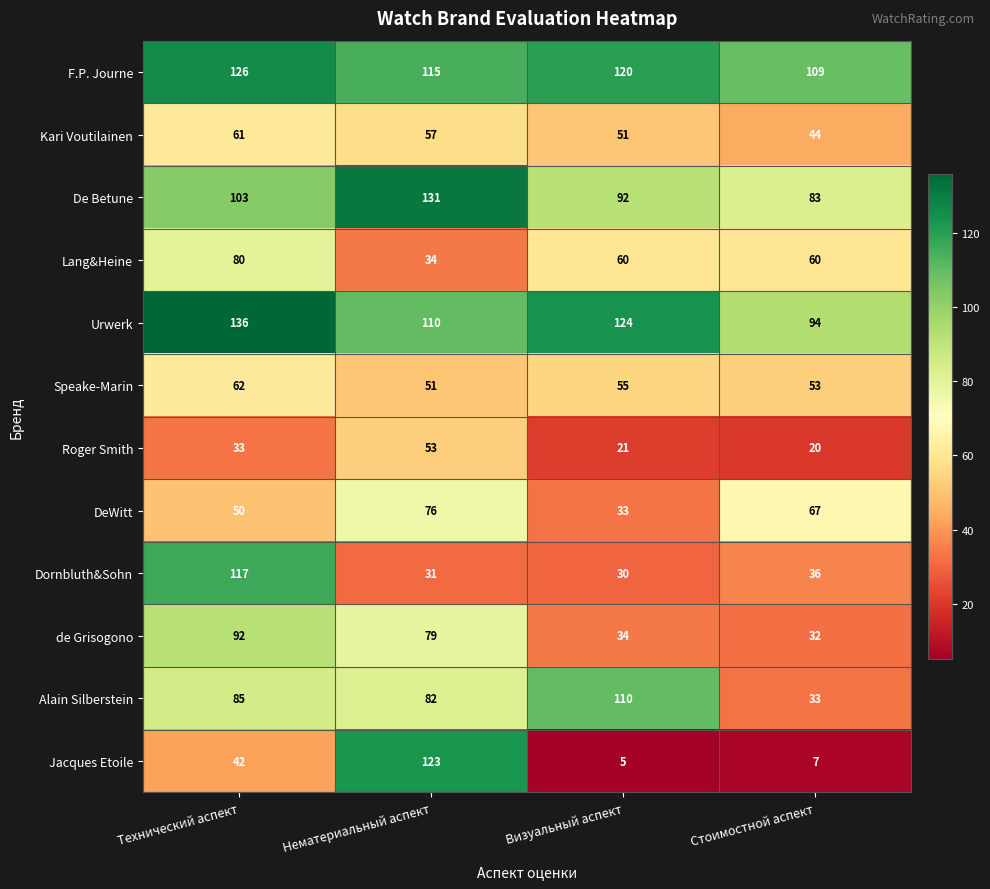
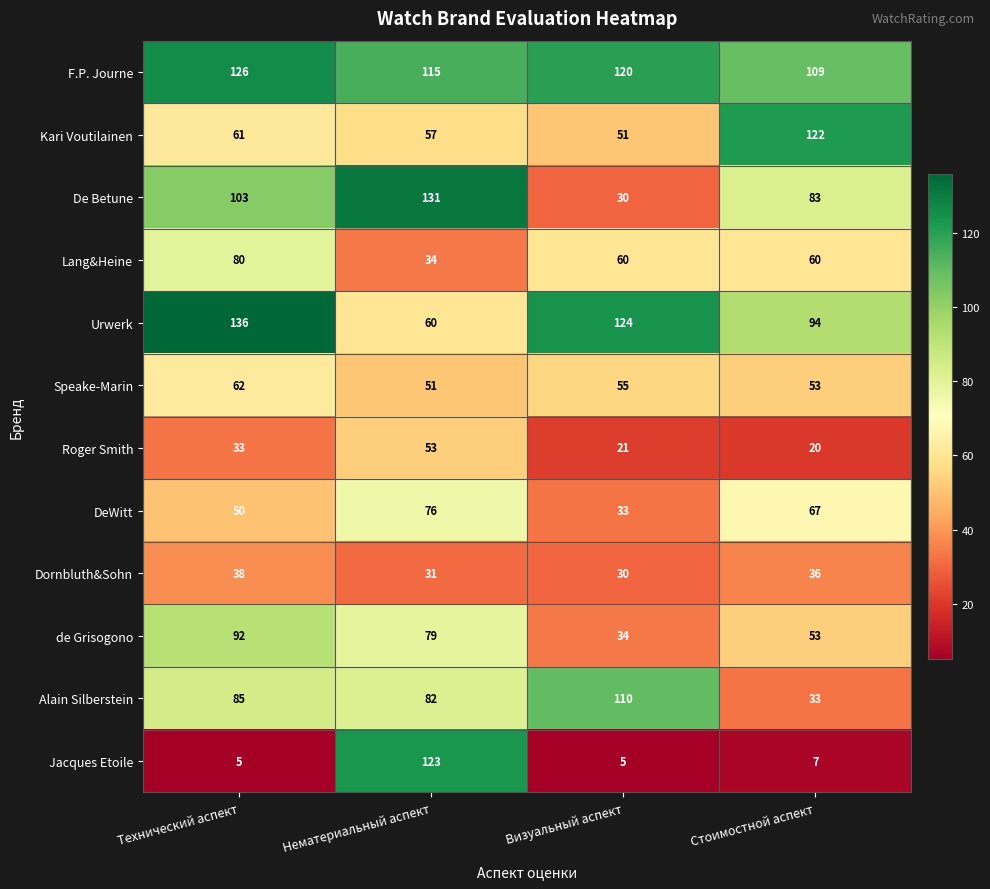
  {
    "F.P. Journe": {
      "Технический аспект": 126,
      "Нематериальный аспект": 115,
      "Визуальный аспект": 120,
      "Стоимостной аспект": 109
    },
    "Kari Voutilainen": {
      "Технический аспект": 61,
      "Нематериальный аспект": 57,
      "Визуальный аспект": 51,
-     "Стоимостной аспект": 44
+     "Стоимостной аспект": 122
    },
    "De Betune": {
      "Технический аспект": 103,
      "Нематериальный аспект": 131,
-     "Визуальный аспект": 92,
+     "Визуальный аспект": 30,
      "Стоимостной аспект": 83
    },
    "Lang&Heine": {
      "Технический аспект": 80,
      "Нематериальный аспект": 34,
      "Визуальный аспект": 60,
      "Стоимостной аспект": 60
    },
    "Urwerk": {
      "Технический аспект": 136,
-     "Нематериальный аспект": 110,
+     "Нематериальный аспект": 60,
      "Визуальный аспект": 124,
      "Стоимостной аспект": 94
    },
    "Speake-Marin": {
      "Технический аспект": 62,
      "Нематериальный аспект": 51,
      "Визуальный аспект": 55,
      "Стоимостной аспект": 53
    },
    "Roger Smith": {
      "Технический аспект": 33,
      "Нематериальный аспект": 53,
      "Визуальный аспект": 21,
      "Стоимостной аспект": 20
    },
    "DeWitt": {
      "Технический аспект": 50,
      "Нематериальный аспект": 76,
      "Визуальный аспект": 33,
      "Стоимостной аспект": 67
    },
    "Dornbluth&Sohn": {
-     "Технический аспект": 117,
+     "Технический аспект": 38,
      "Нематериальный аспект": 31,
      "Визуальный аспект": 30,
      "Стоимостной аспект": 36
    },
    "de Grisogono": {
      "Технический аспект": 92,
      "Нематериальный аспект": 79,
      "Визуальный аспект": 34,
-     "Стоимостной аспект": 32
+     "Стоимостной аспект": 53
    },
    "Alain Silberstein": {
      "Технический аспект": 85,
      "Нематериальный аспект": 82,
      "Визуальный аспект": 110,
      "Стоимостной аспект": 33
    },
    "Jacques Etoile": {
-     "Технический аспект": 42,
+     "Технический аспект": 5,
      "Нематериальный аспект": 123,
      "Визуальный аспект": 5,
      "Стоимостной аспект": 7
    }
  }
